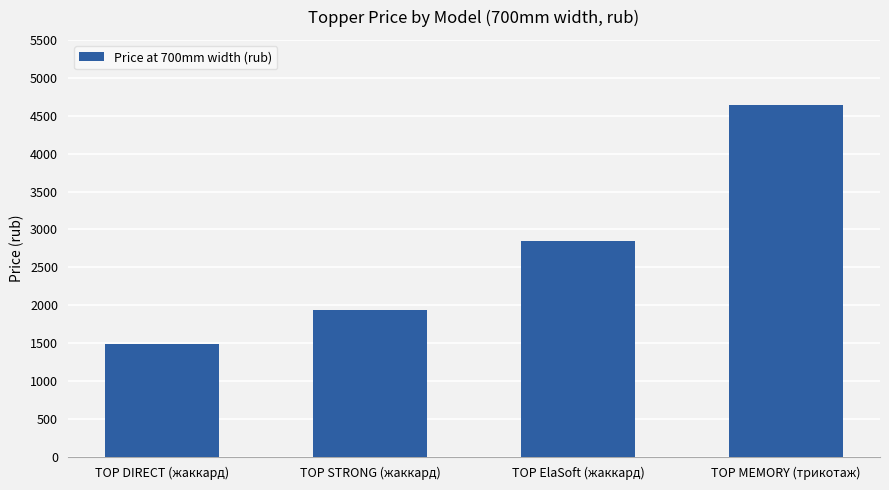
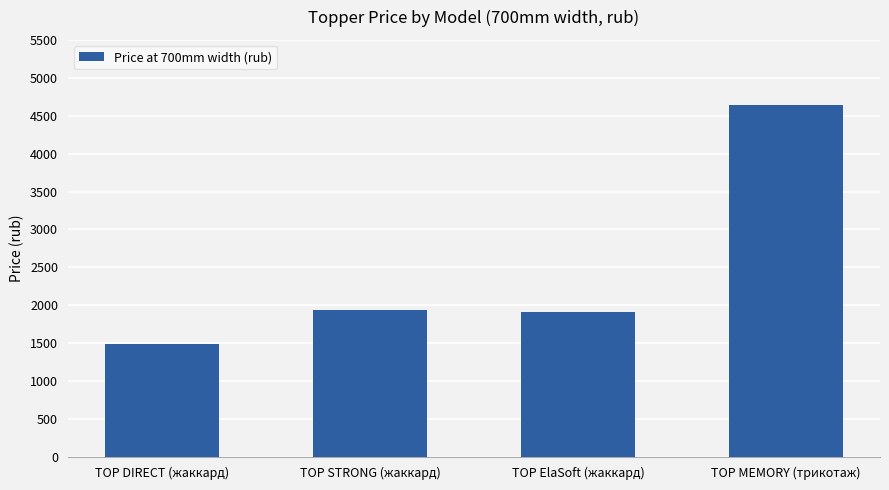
  {
    "TOP DIRECT (жаккард)": 1500,
    "TOP STRONG (жаккард)": 1900,
-   "TOP ElaSoft (жаккард)": 2800,
+   "TOP ElaSoft (жаккард)": 1900,
    "TOP MEMORY (трикотаж)": 4600
  }
